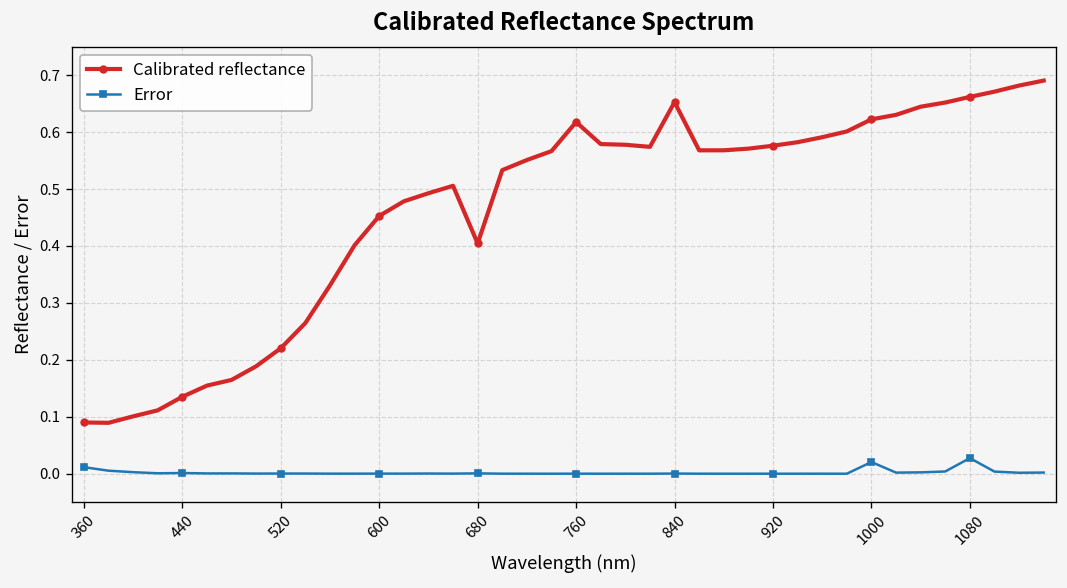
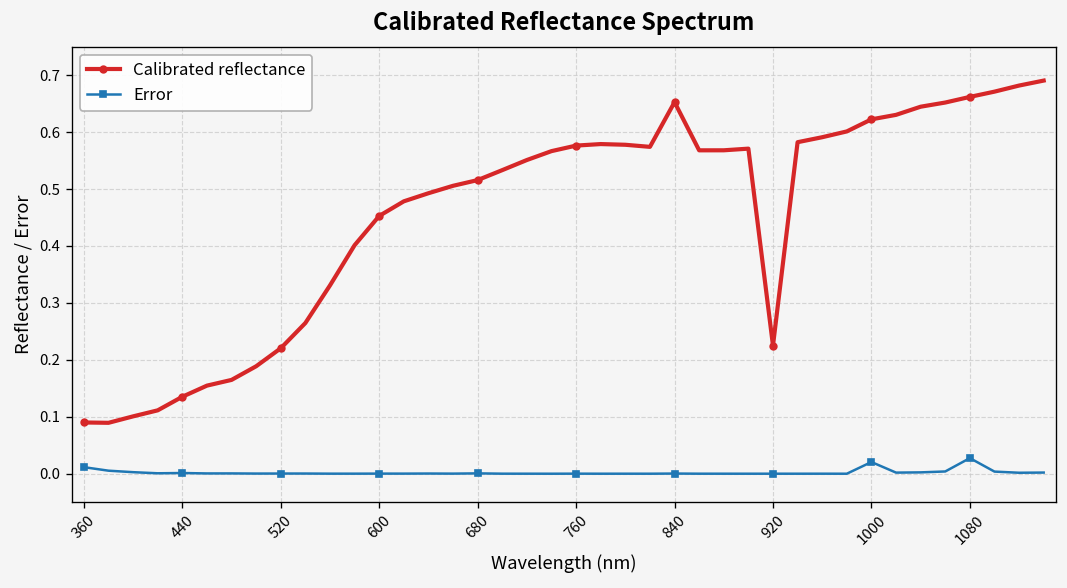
  {
    "Calibrated reflectance": {
      "360": 0.09,
      "440": 0.14,
      "520": 0.22,
      "600": 0.45,
-     "680": 0.40,
-     "760": 0.62,
+     "680": 0.52,
+     "760": 0.58,
      "840": 0.65,
-     "920": 0.58,
+     "920": 0.22,
      "1000": 0.62,
      "1080": 0.66
    },
    "Error": {
      "360": 0.01,
      "440": 0.00,
      "520": 0.00,
      "600": 0.00,
      "680": 0.00,
      "760": 0.00,
      "840": 0.00,
      "920": 0.00,
      "1000": 0.02,
      "1080": 0.03
    }
  }
